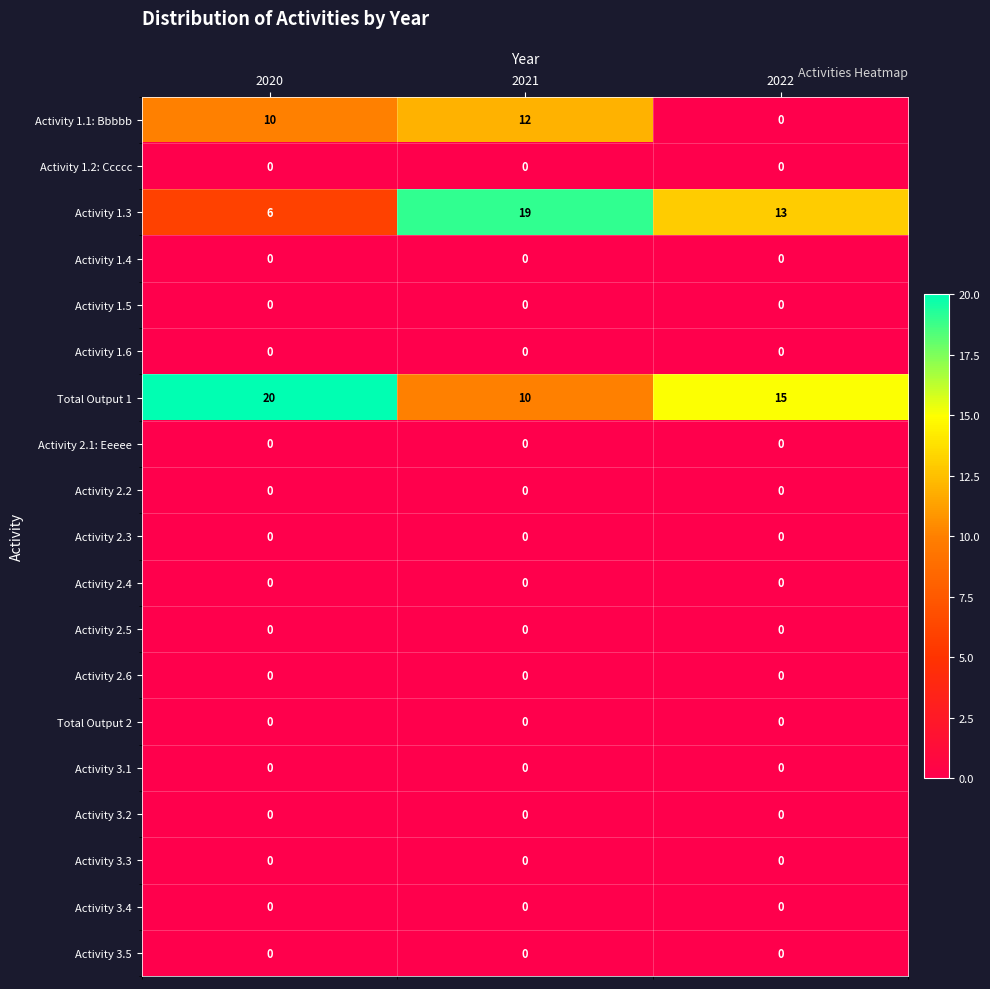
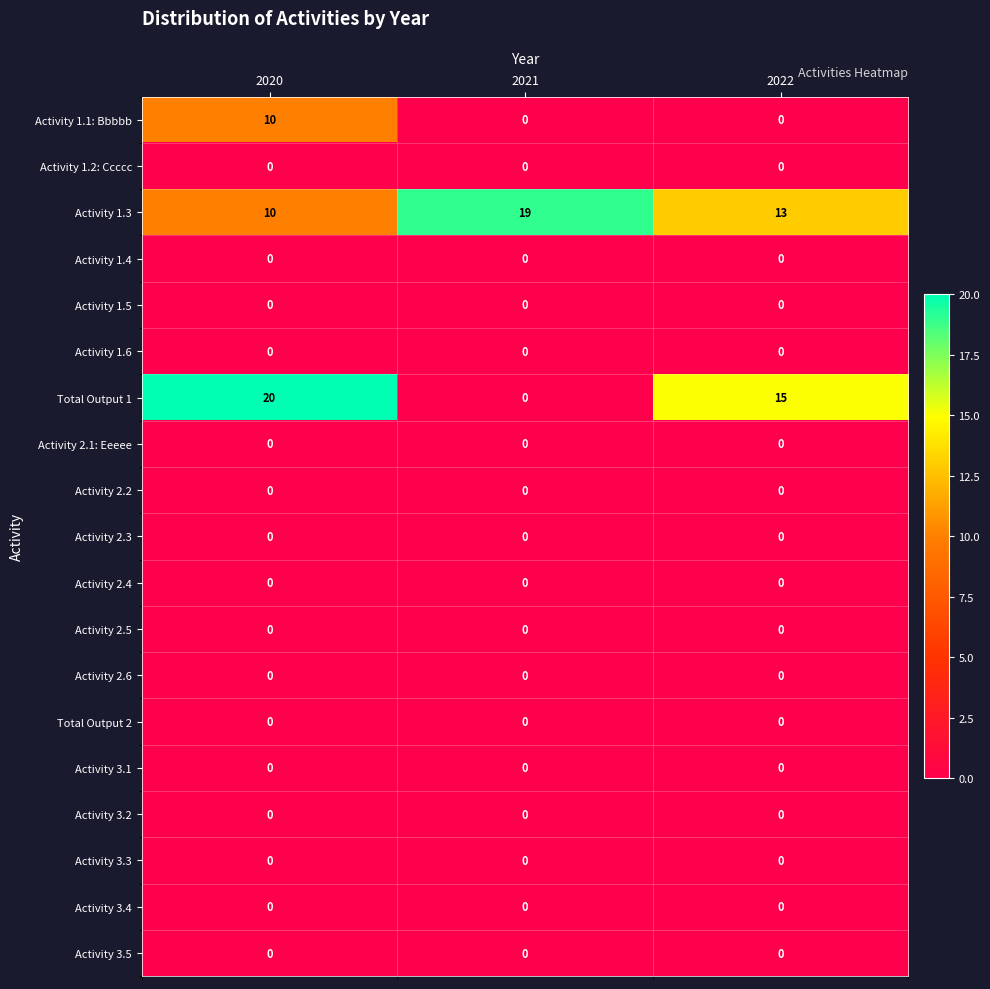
  {
    "Activity 1.1: Bbbbb": {
      "2020": 10,
-     "2021": 12,
+     "2021": 0,
      "2022": 0
    },
    "Activity 1.2: Ccccc": {
      "2020": 0,
      "2021": 0,
      "2022": 0
    },
    "Activity 1.3": {
-     "2020": 6,
+     "2020": 10,
      "2021": 19,
      "2022": 13
    },
    "Activity 1.4": {
      "2020": 0,
      "2021": 0,
      "2022": 0
    },
    "Activity 1.5": {
      "2020": 0,
      "2021": 0,
      "2022": 0
    },
    "Activity 1.6": {
      "2020": 0,
      "2021": 0,
      "2022": 0
    },
    "Total Output 1": {
      "2020": 20,
-     "2021": 10,
+     "2021": 0,
      "2022": 15
    },
    "Activity 2.1: Eeeee": {
      "2020": 0,
      "2021": 0,
      "2022": 0
    },
    "Activity 2.2": {
      "2020": 0,
      "2021": 0,
      "2022": 0
    },
    "Activity 2.3": {
      "2020": 0,
      "2021": 0,
      "2022": 0
    },
    "Activity 2.4": {
      "2020": 0,
      "2021": 0,
      "2022": 0
    },
    "Activity 2.5": {
      "2020": 0,
      "2021": 0,
      "2022": 0
    },
    "Activity 2.6": {
      "2020": 0,
      "2021": 0,
      "2022": 0
    },
    "Total Output 2": {
      "2020": 0,
      "2021": 0,
      "2022": 0
    },
    "Activity 3.1": {
      "2020": 0,
      "2021": 0,
      "2022": 0
    },
    "Activity 3.2": {
      "2020": 0,
      "2021": 0,
      "2022": 0
    },
    "Activity 3.3": {
      "2020": 0,
      "2021": 0,
      "2022": 0
    },
    "Activity 3.4": {
      "2020": 0,
      "2021": 0,
      "2022": 0
    },
    "Activity 3.5": {
      "2020": 0,
      "2021": 0,
      "2022": 0
    }
  }
